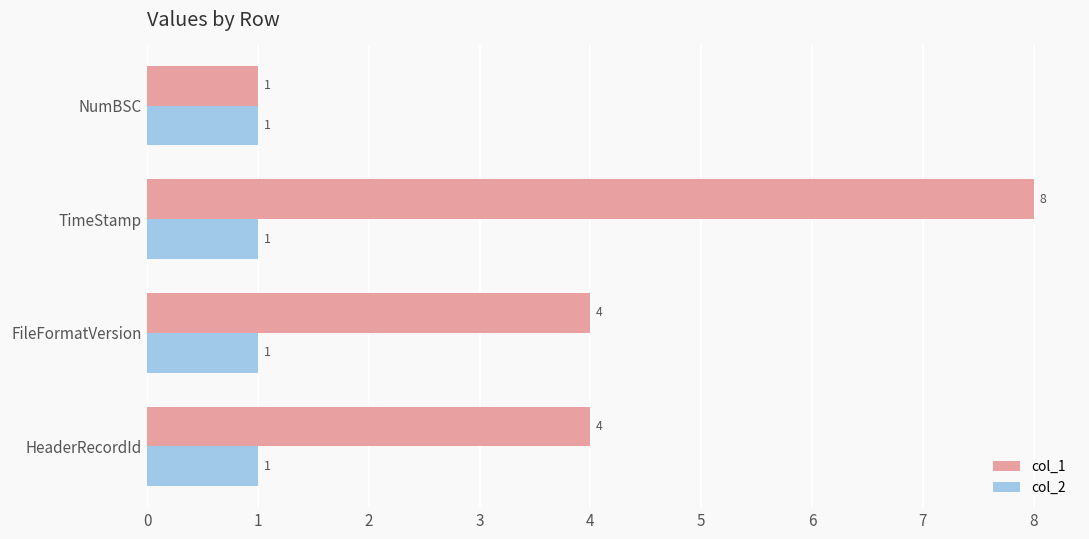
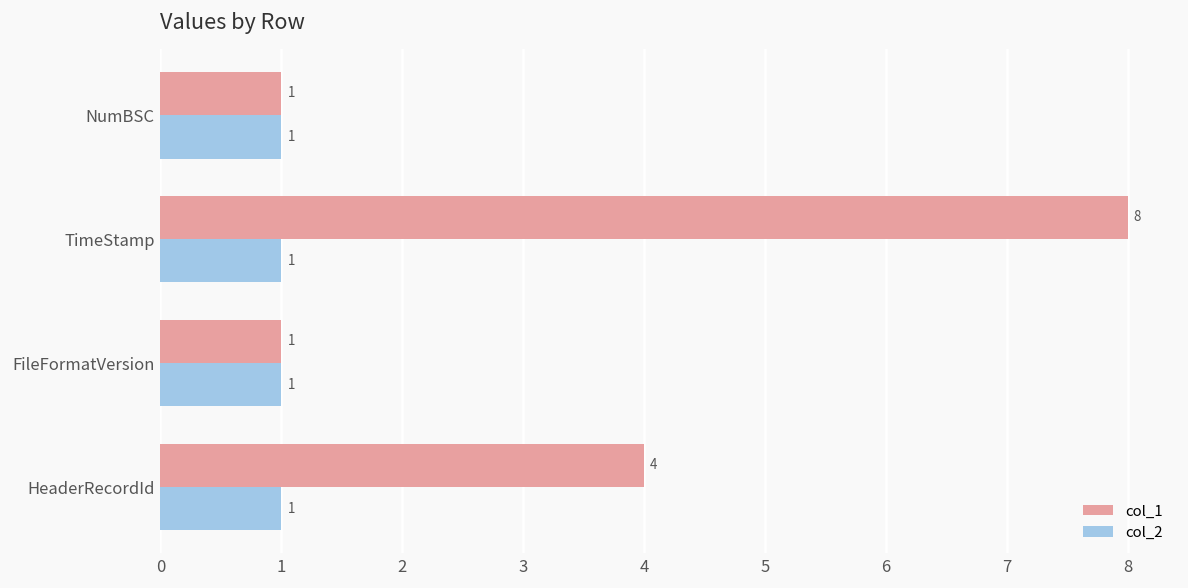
  {
    "col_1": {
      "NumBSC": 1,
      "TimeStamp": 8,
-     "FileFormatVersion": 4,
+     "FileFormatVersion": 1,
      "HeaderRecordId": 4
    },
    "col_2": {
      "NumBSC": 1,
      "TimeStamp": 1,
      "FileFormatVersion": 1,
      "HeaderRecordId": 1
    }
  }
